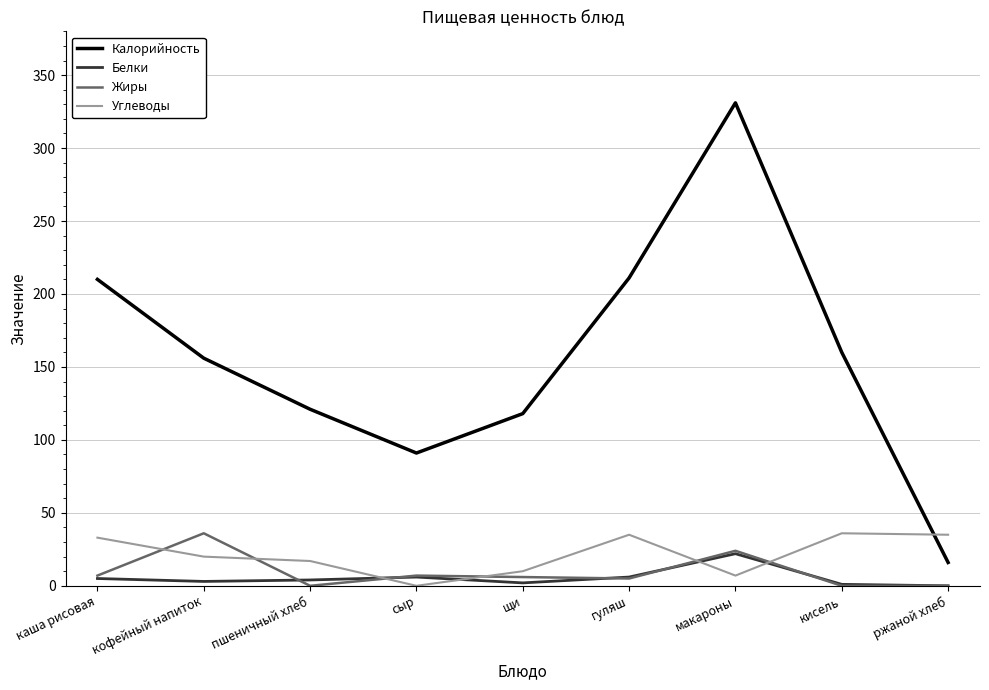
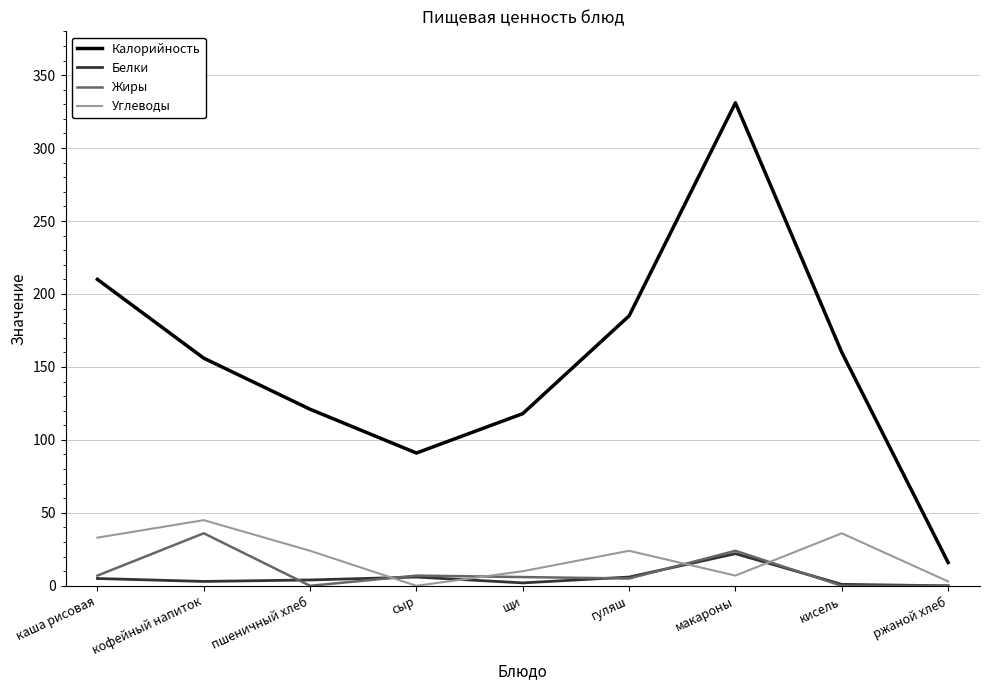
  {
    "Калорийность": {
      "каша рисовая": 210,
      "кофейный напиток": 156,
      "пшеничный хлеб": 121,
      "сыр": 91,
      "щи": 118,
-     "гуляш": 211,
+     "гуляш": 185,
      "макароны": 331,
      "кисель": 160,
      "ржаной хлеб": 16
    },
    "Белки": {
      "каша рисовая": 5,
      "кофейный напиток": 3,
      "пшеничный хлеб": 4,
      "щи": 2,
      "макароны": 22
    },
    "Жиры": {
      "каша рисовая": 7,
      "кофейный напиток": 36,
      "пшеничный хлеб": 0,
      "щи": 6,
      "макароны": 24
    },
    "Углеводы": {
      "каша рисовая": 33,
-     "кофейный напиток": 20,
-     "пшеничный хлеб": 17,
+     "кофейный напиток": 45,
+     "пшеничный хлеб": 24,
      "сыр": 0,
      "щи": 10,
-     "гуляш": 35,
+     "гуляш": 24,
      "макароны": 7,
      "кисель": 36,
-     "ржаной хлеб": 35
+     "ржаной хлеб": 3
    }
  }
